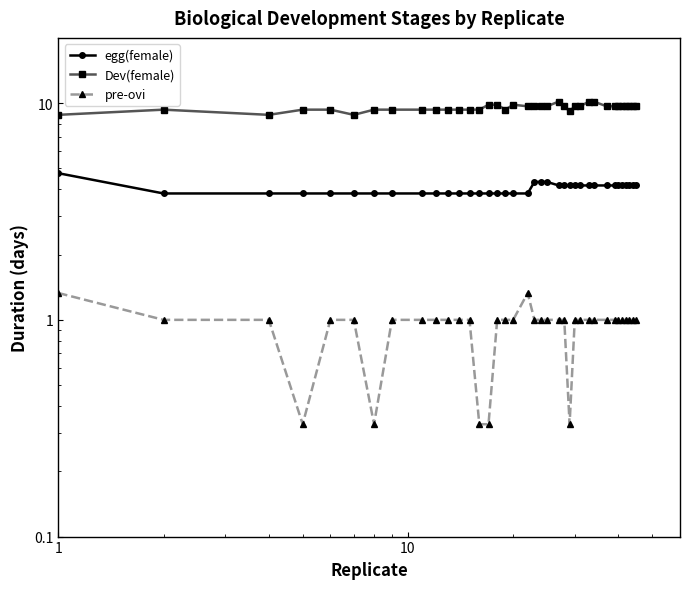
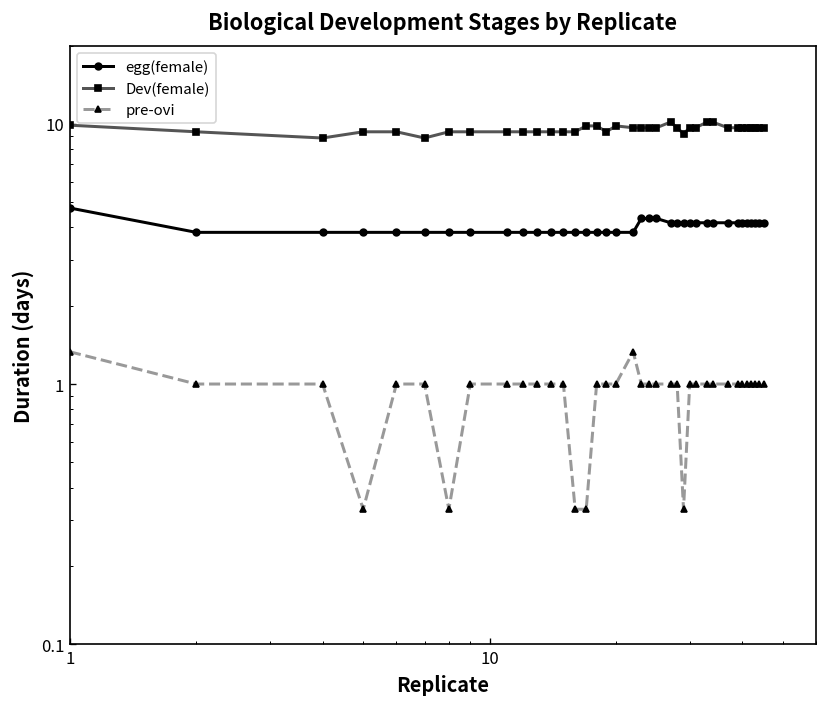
  {
    "egg(female)": {
      "1": 4.8
    },
    "Dev(female)": {
-     "1": 8.8
+     "1": 10
    },
    "pre-ovi": {
      "1": 1.3
    }
  }
